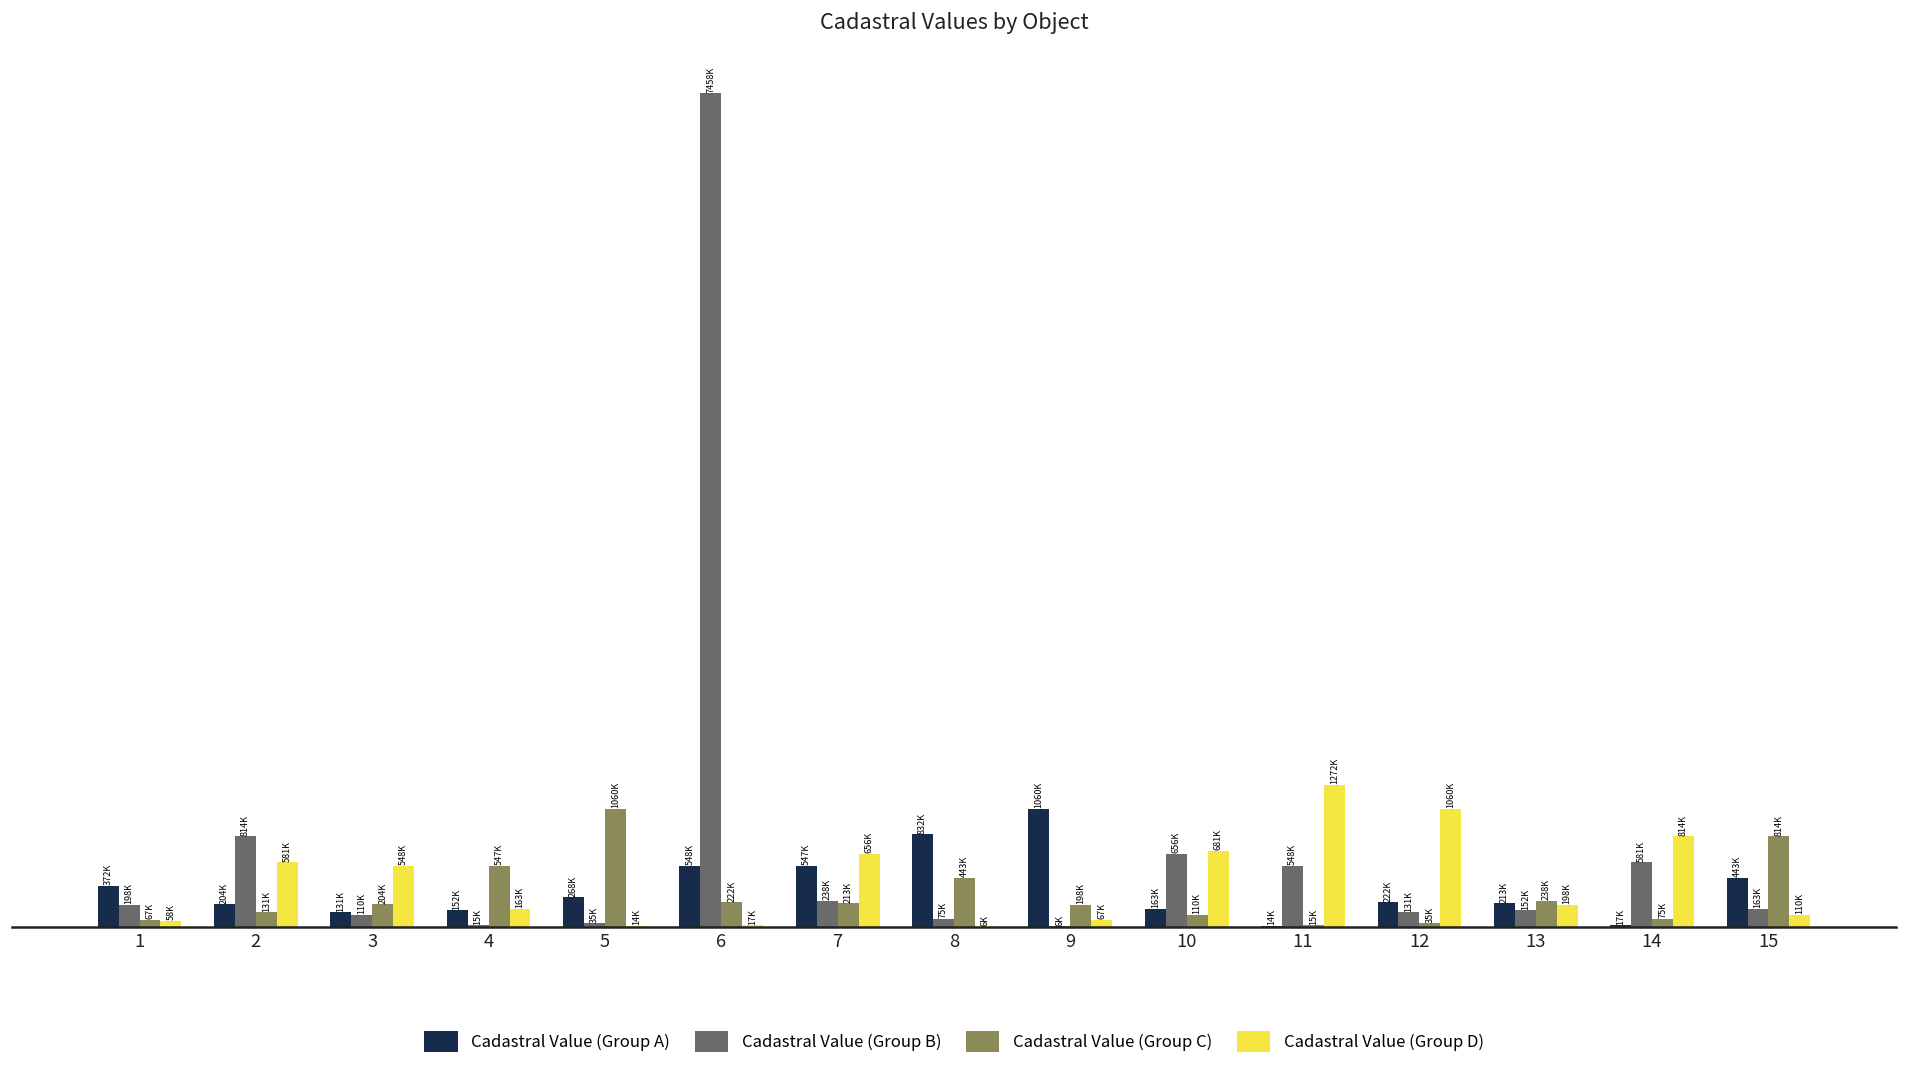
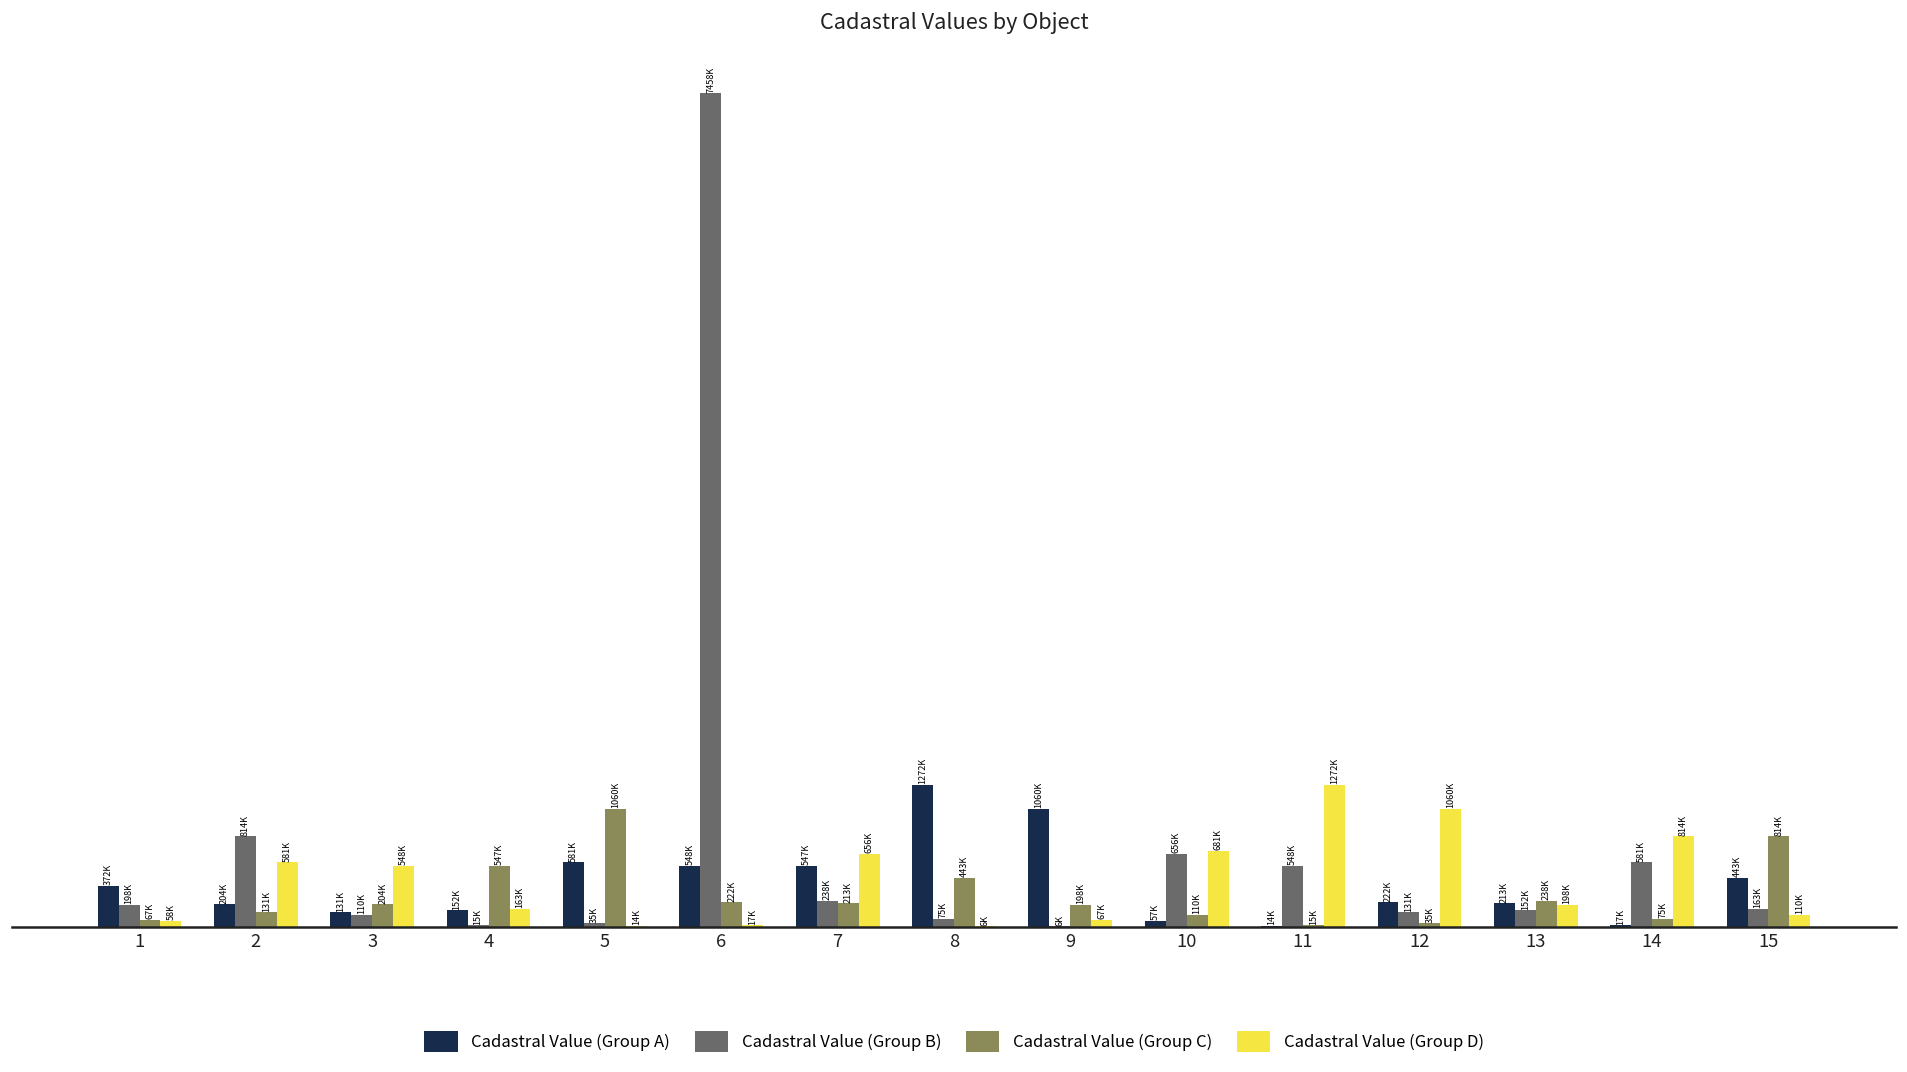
  {
    "Cadastral Value (Group A)": {
      "1": "372K",
      "2": "204K",
      "3": "131K",
      "4": "152K",
-     "5": "268K",
+     "5": "581K",
      "6": "548K",
      "7": "547K",
-     "8": "832K",
+     "8": "1272K",
      "9": "1060K",
-     "10": "163K",
+     "10": "57K",
      "11": "14K",
      "12": "222K",
      "13": "213K",
      "14": "17K",
      "15": "443K"
    },
    "Cadastral Value (Group D)": {
      "1": "58K",
      "2": "581K",
      "3": "548K",
      "4": "163K",
      "5": "14K",
      "6": "17K",
      "7": "656K",
      "8": "6K",
      "9": "67K",
      "10": "681K",
      "11": "1272K",
      "12": "1060K",
      "13": "198K",
      "14": "814K",
      "15": "110K"
    }
  }
